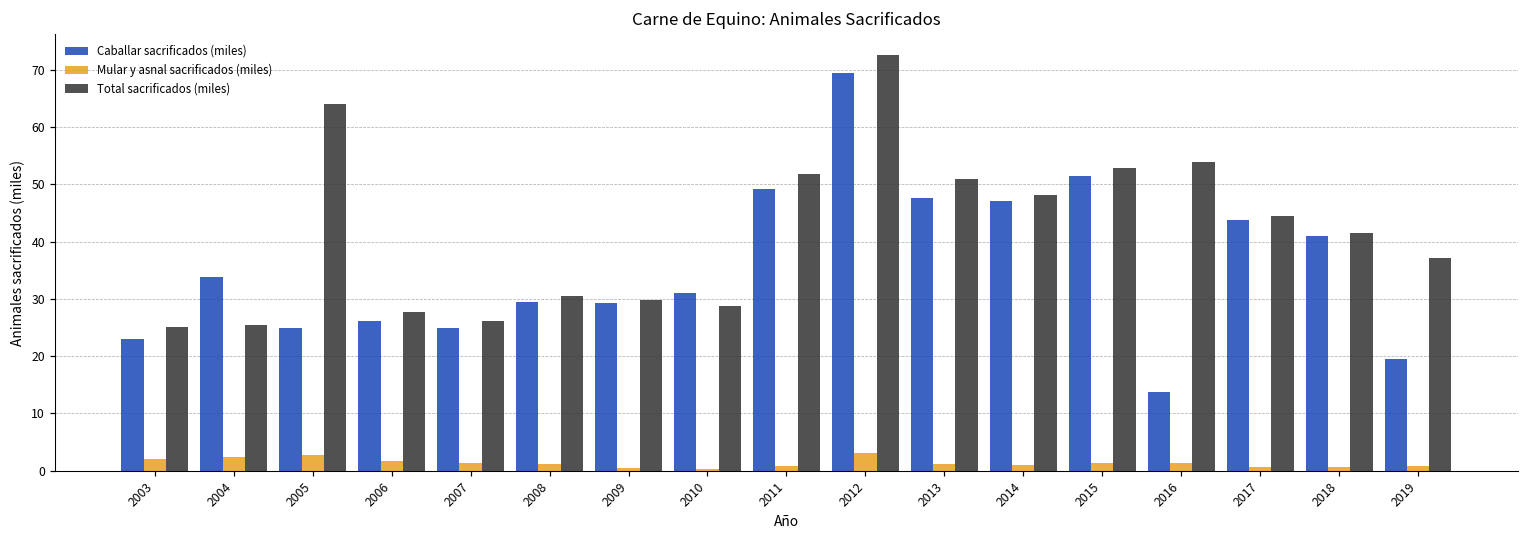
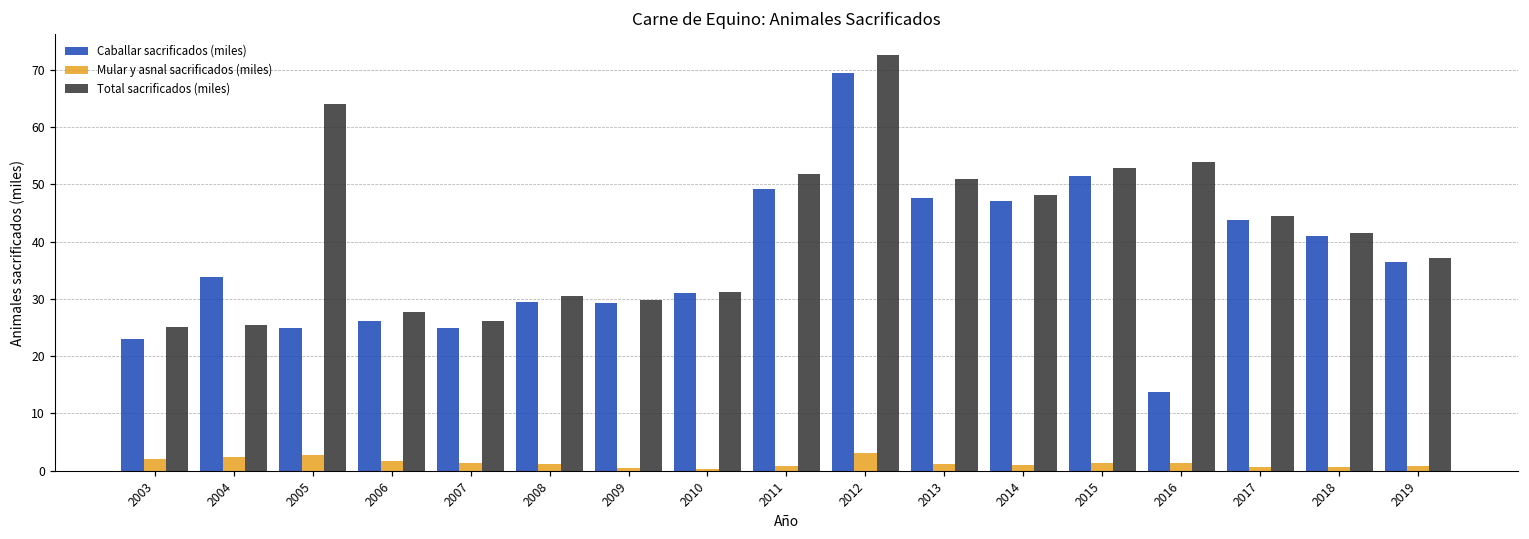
  {
    "Caballar sacrificados (miles)": {
      "2003": 23,
      "2004": 34,
      "2005": 25,
      "2006": 26,
      "2007": 25,
      "2008": 29,
      "2009": 29,
      "2010": 31,
      "2011": 49,
      "2012": 69,
      "2013": 48,
      "2014": 47,
      "2015": 52,
      "2016": 14,
      "2017": 44,
      "2018": 41,
-     "2019": 19
+     "2019": 36
    },
    "Mular y asnal sacrificados (miles)": {
      "2003": 2,
      "2004": 2,
      "2005": 3,
      "2006": 2,
      "2007": 1,
      "2008": 1,
      "2011": 1,
      "2012": 3,
      "2013": 1,
      "2014": 1,
      "2015": 1,
      "2016": 1,
      "2017": 1,
      "2018": 1,
      "2019": 1
    },
    "Total sacrificados (miles)": {
      "2003": 25,
      "2004": 25,
      "2005": 64,
      "2006": 28,
      "2007": 26,
      "2008": 31,
      "2009": 30,
-     "2010": 29,
+     "2010": 31,
      "2011": 52,
      "2012": 73,
      "2013": 51,
      "2014": 48,
      "2015": 53,
      "2016": 54,
      "2017": 45,
      "2018": 42,
      "2019": 37
    }
  }
